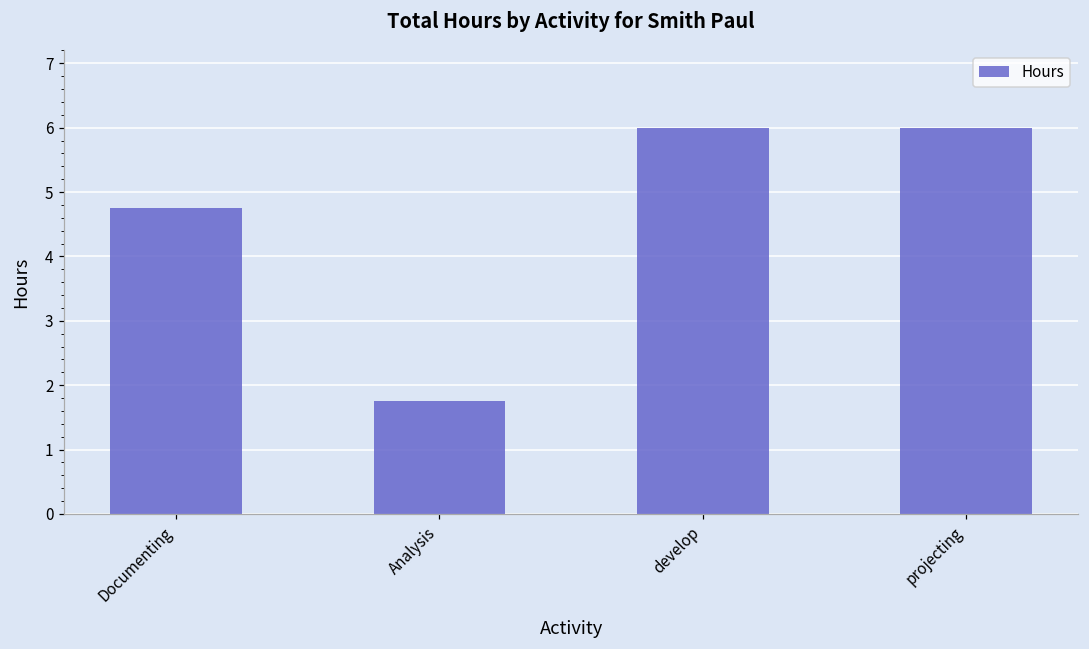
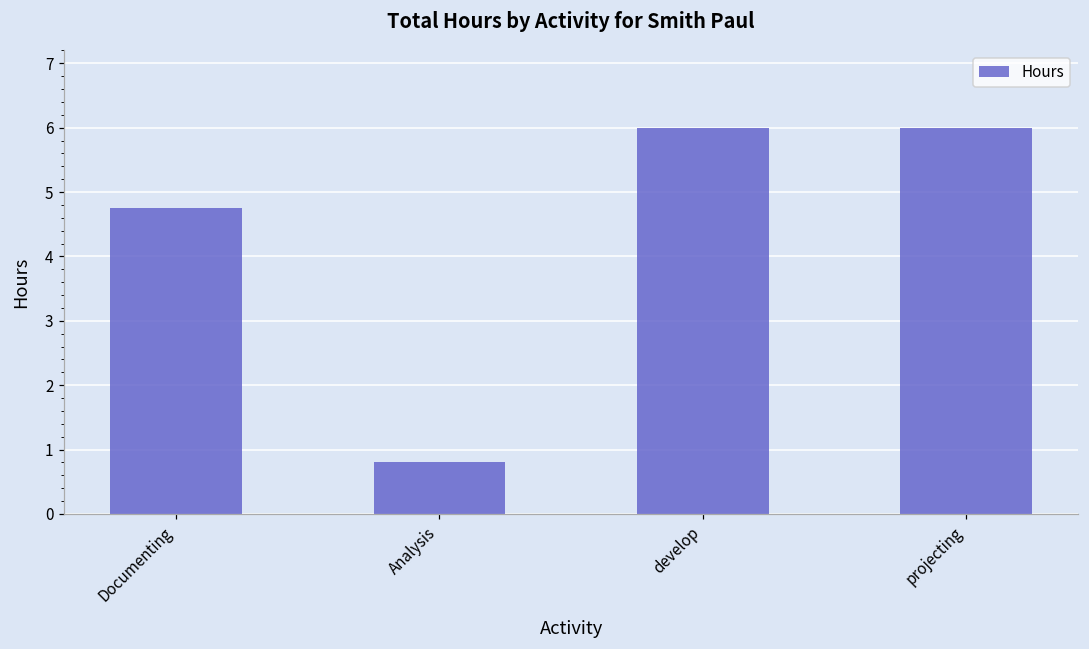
  {
    "Documenting": 4.8,
-   "Analysis": 1.8,
+   "Analysis": 0.8,
    "develop": 6.0,
    "projecting": 6.0
  }
